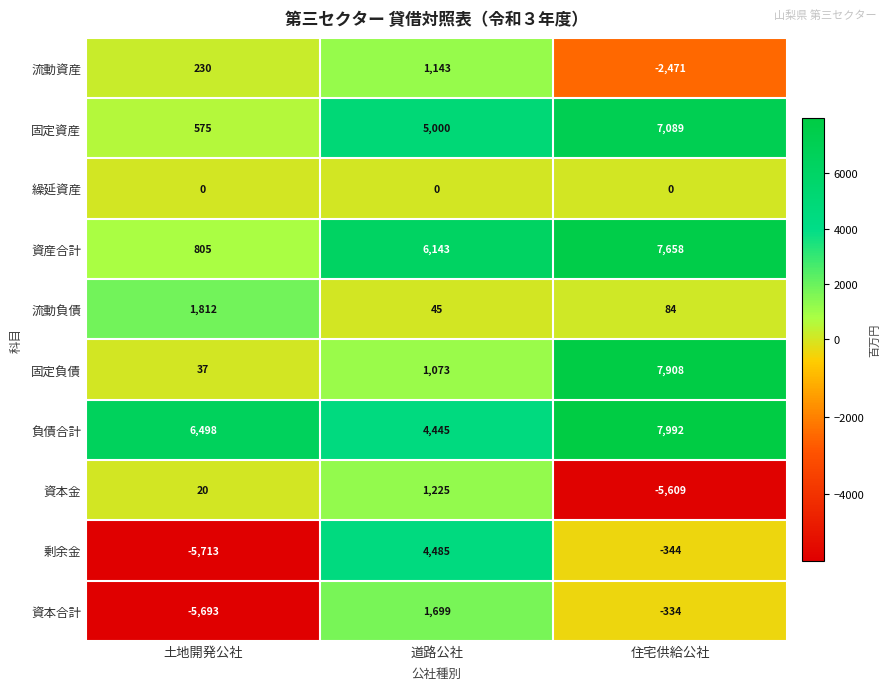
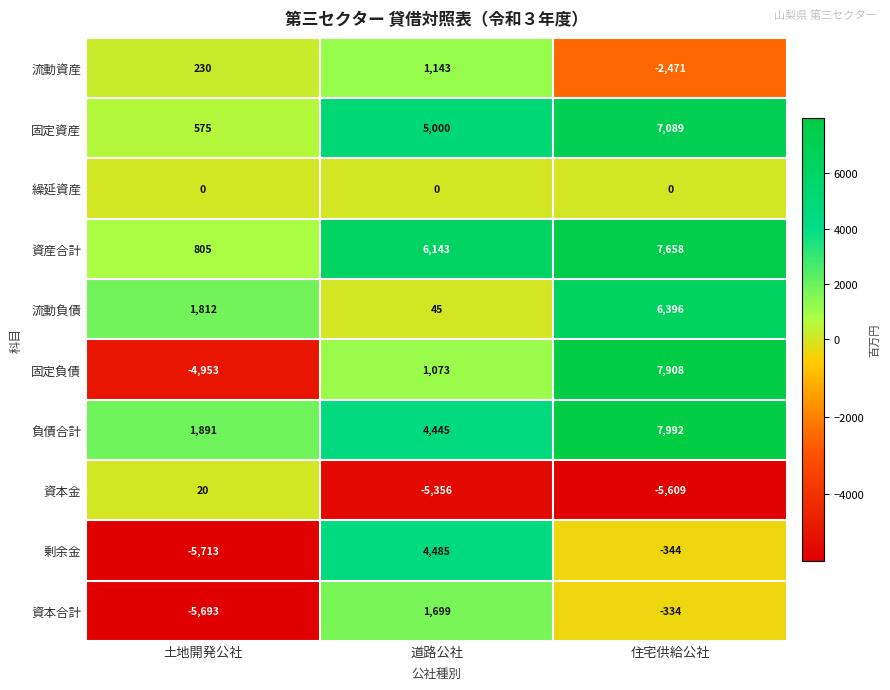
  {
    "流動資産": {
      "土地開発公社": "230",
      "道路公社": "1,143",
      "住宅供給公社": "-2,471"
    },
    "固定資産": {
      "土地開発公社": "575",
      "道路公社": "5,000",
      "住宅供給公社": "7,089"
    },
    "繰延資産": {
      "土地開発公社": "0",
      "道路公社": "0",
      "住宅供給公社": "0"
    },
    "資産合計": {
      "土地開発公社": "805",
      "道路公社": "6,143",
      "住宅供給公社": "7,658"
    },
    "流動負債": {
      "土地開発公社": "1,812",
      "道路公社": "45",
-     "住宅供給公社": "84"
+     "住宅供給公社": "6,396"
    },
    "固定負債": {
-     "土地開発公社": "37",
+     "土地開発公社": "-4,953",
      "道路公社": "1,073",
      "住宅供給公社": "7,908"
    },
    "負債合計": {
-     "土地開発公社": "6,498",
+     "土地開発公社": "1,891",
      "道路公社": "4,445",
      "住宅供給公社": "7,992"
    },
    "資本金": {
      "土地開発公社": "20",
-     "道路公社": "1,225",
+     "道路公社": "-5,356",
      "住宅供給公社": "-5,609"
    },
    "剰余金": {
      "土地開発公社": "-5,713",
      "道路公社": "4,485",
      "住宅供給公社": "-344"
    },
    "資本合計": {
      "土地開発公社": "-5,693",
      "道路公社": "1,699",
      "住宅供給公社": "-334"
    }
  }
